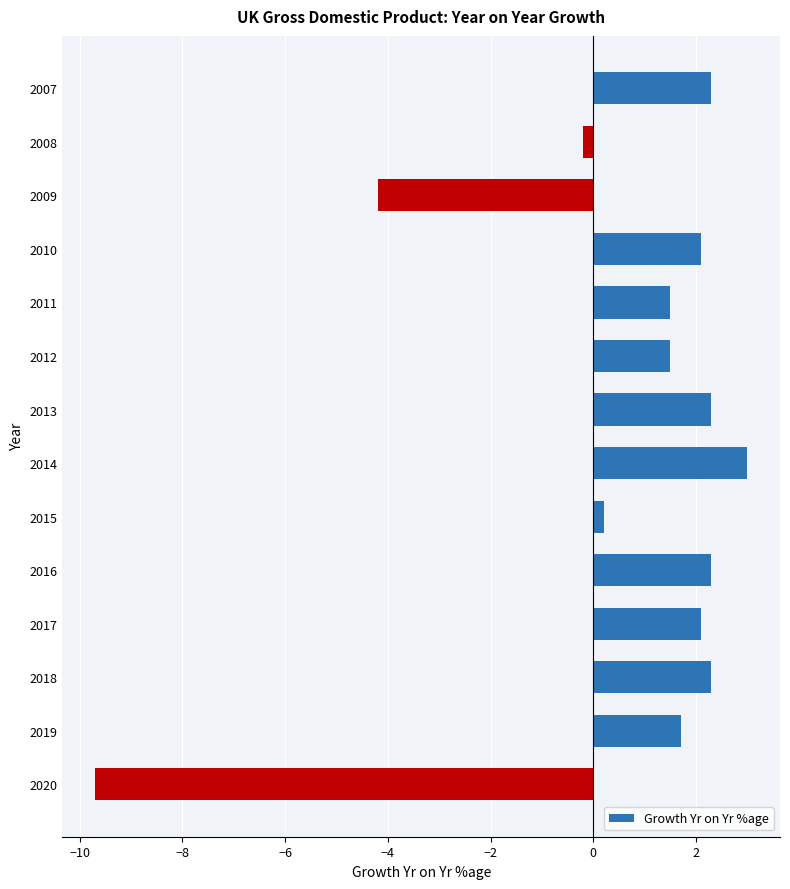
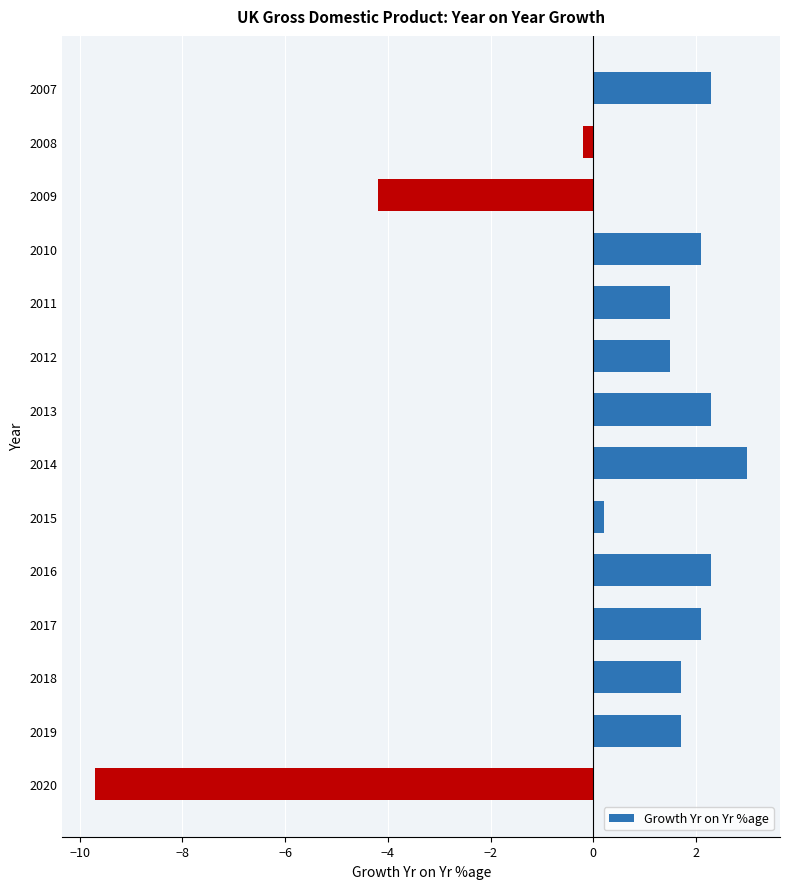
  {
    "2007": 2.3,
    "2008": -0.2,
    "2009": -4.2,
    "2010": 2.1,
    "2011": 1.5,
    "2012": 1.5,
    "2013": 2.3,
    "2014": 3.0,
    "2015": 0.2,
    "2016": 2.3,
    "2017": 2.1,
-   "2018": 2.3,
+   "2018": 1.7,
    "2019": 1.7,
    "2020": -9.7
  }
